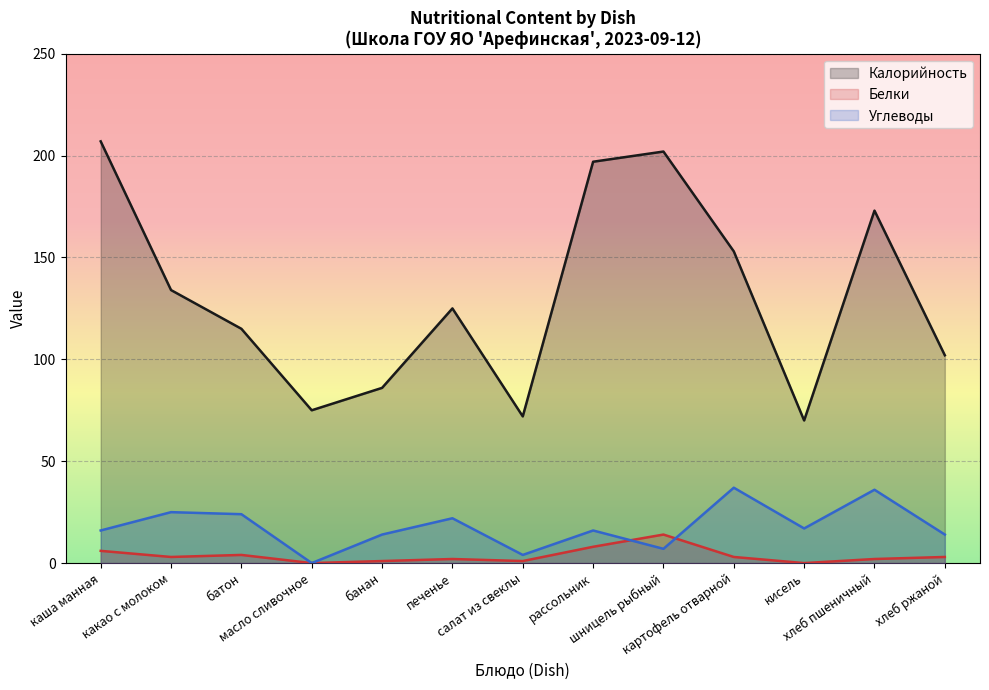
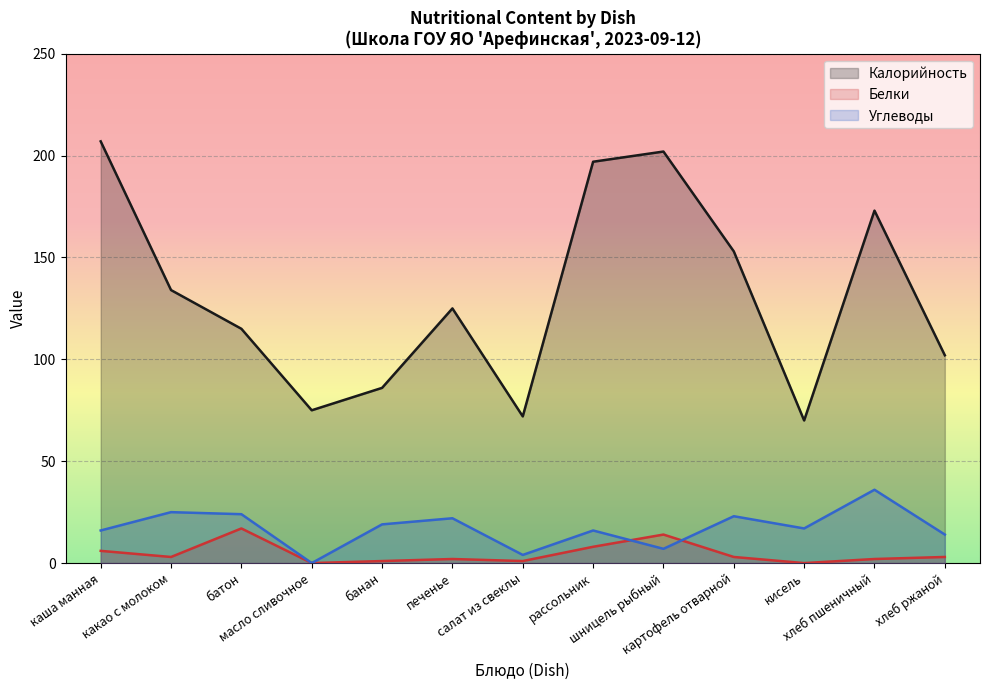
  {
    "Калорийность": {
      "каша манная": 207,
      "какао с молоком": 134,
      "батон": 115,
      "масло сливочное": 75,
      "банан": 86,
      "печенье": 125,
      "салат из свеклы": 72,
      "рассольник": 197,
      "шницель рыбный": 202,
      "картофель отварной": 153,
      "кисель": 70,
      "хлеб пшеничный": 173,
      "хлеб ржаной": 102
    },
    "Белки": {
      "каша манная": 6,
      "какао с молоком": 3,
-     "батон": 4,
+     "батон": 17,
      "банан": 1,
      "печенье": 2,
      "салат из свеклы": 1,
      "рассольник": 8,
      "шницель рыбный": 14,
      "картофель отварной": 3,
      "кисель": 0,
      "хлеб пшеничный": 2,
      "хлеб ржаной": 3
    },
    "Углеводы": {
      "каша манная": 16,
      "какао с молоком": 25,
      "батон": 24,
-     "банан": 14,
+     "банан": 19,
      "печенье": 22,
      "салат из свеклы": 4,
      "рассольник": 16,
      "шницель рыбный": 7,
-     "картофель отварной": 37,
+     "картофель отварной": 23,
      "кисель": 17,
      "хлеб пшеничный": 36,
      "хлеб ржаной": 14
    }
  }
